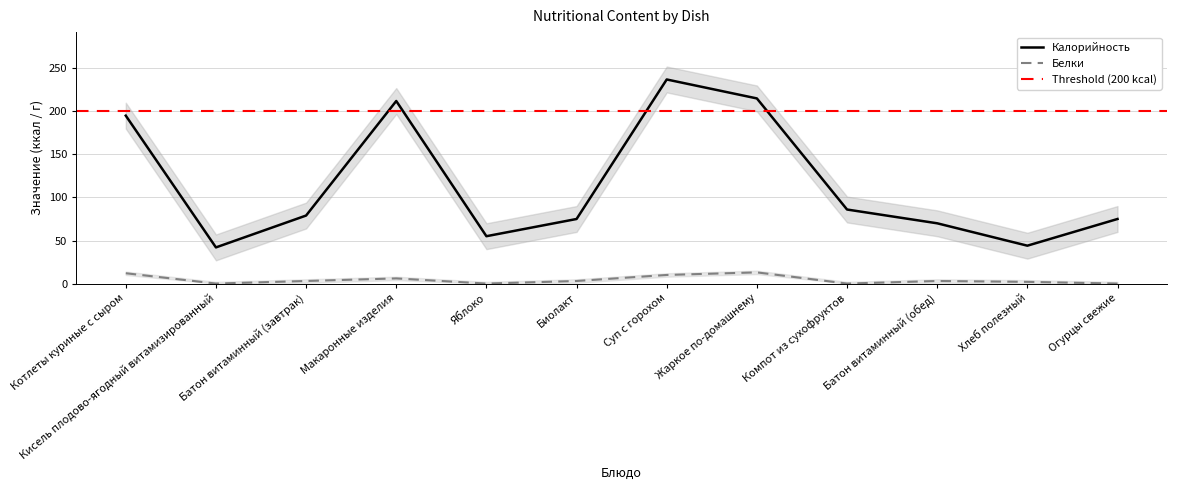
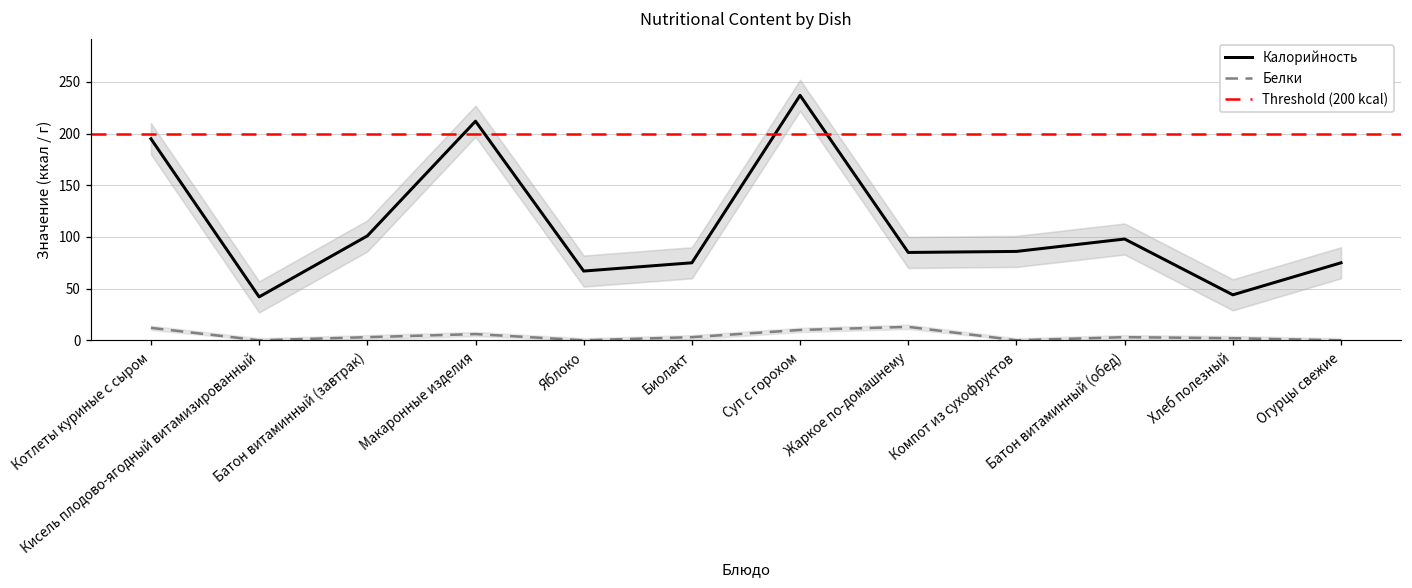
  {
    "Калорийность": {
      "Котлеты куриные с сыром": 200,
      "Кисель плодово-ягодный витамизированный": 40,
-     "Батон витаминный (завтрак)": 80,
+     "Батон витаминный (завтрак)": 100,
      "Макаронные изделия": 210,
-     "Яблоко": 60,
+     "Яблоко": 70,
      "Биолакт": 80,
      "Суп с горохом": 240,
-     "Жаркое по-домашнему": 220,
+     "Жаркое по-домашнему": 90,
      "Компот из сухофруктов": 90,
-     "Батон витаминный (обед)": 70,
+     "Батон витаминный (обед)": 100,
      "Хлеб полезный": 40,
      "Огурцы свежие": 80
    }
  }
